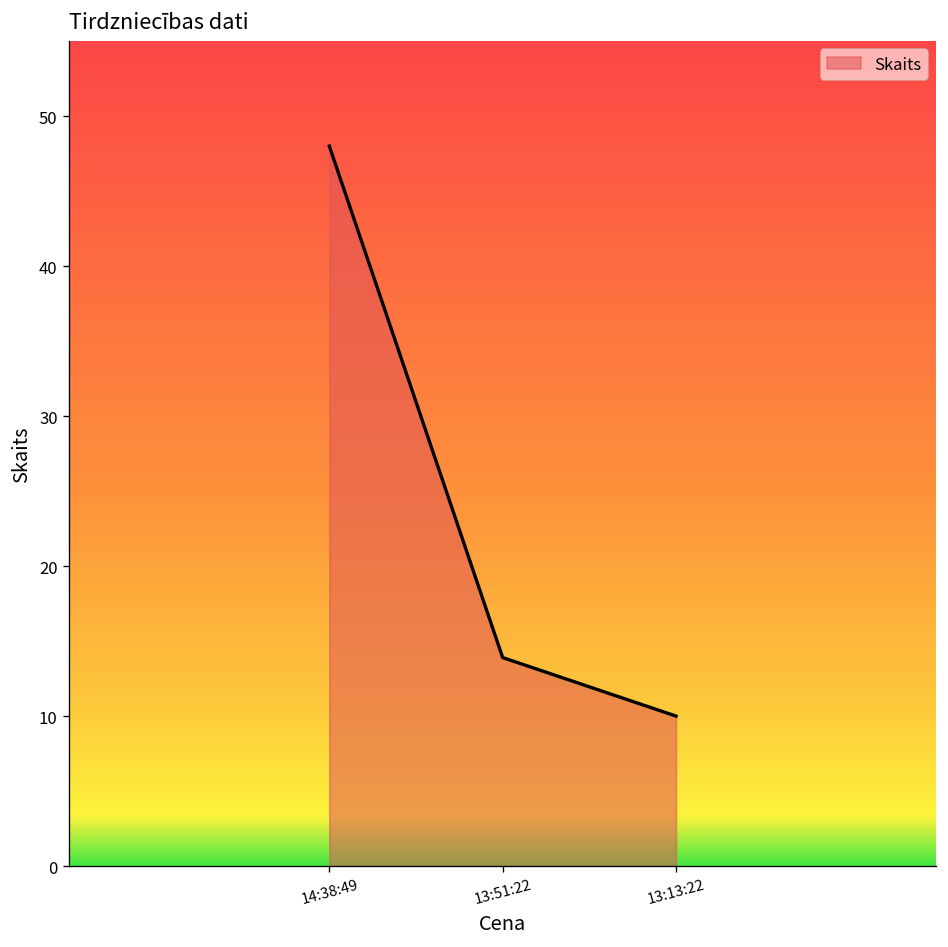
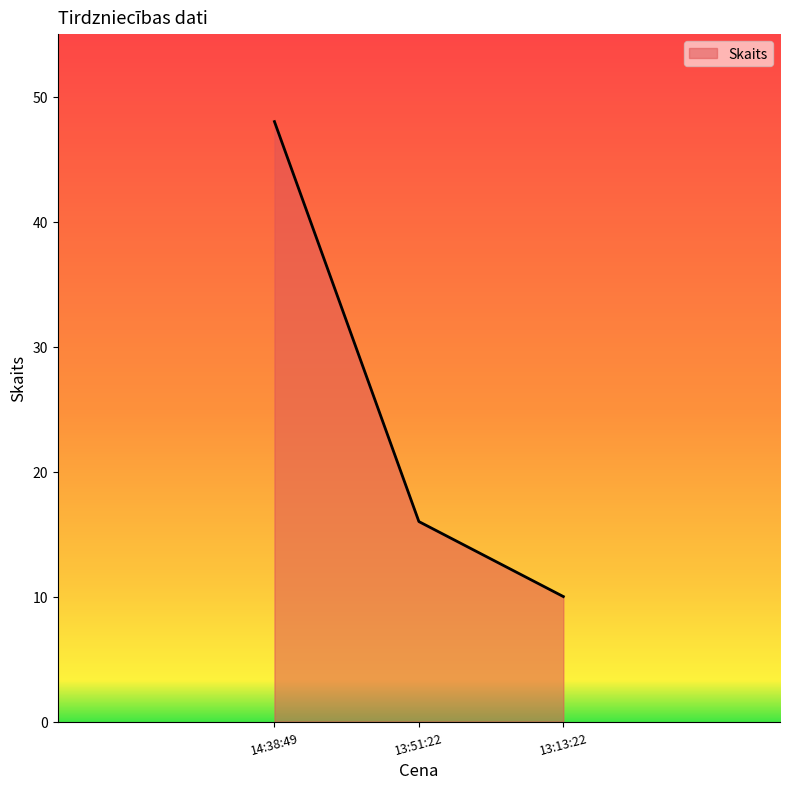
  {
    "14:38:49": 48.0,
-   "13:51:22": 13.9,
+   "13:51:22": 16.0,
    "13:13:22": 10.0
  }
